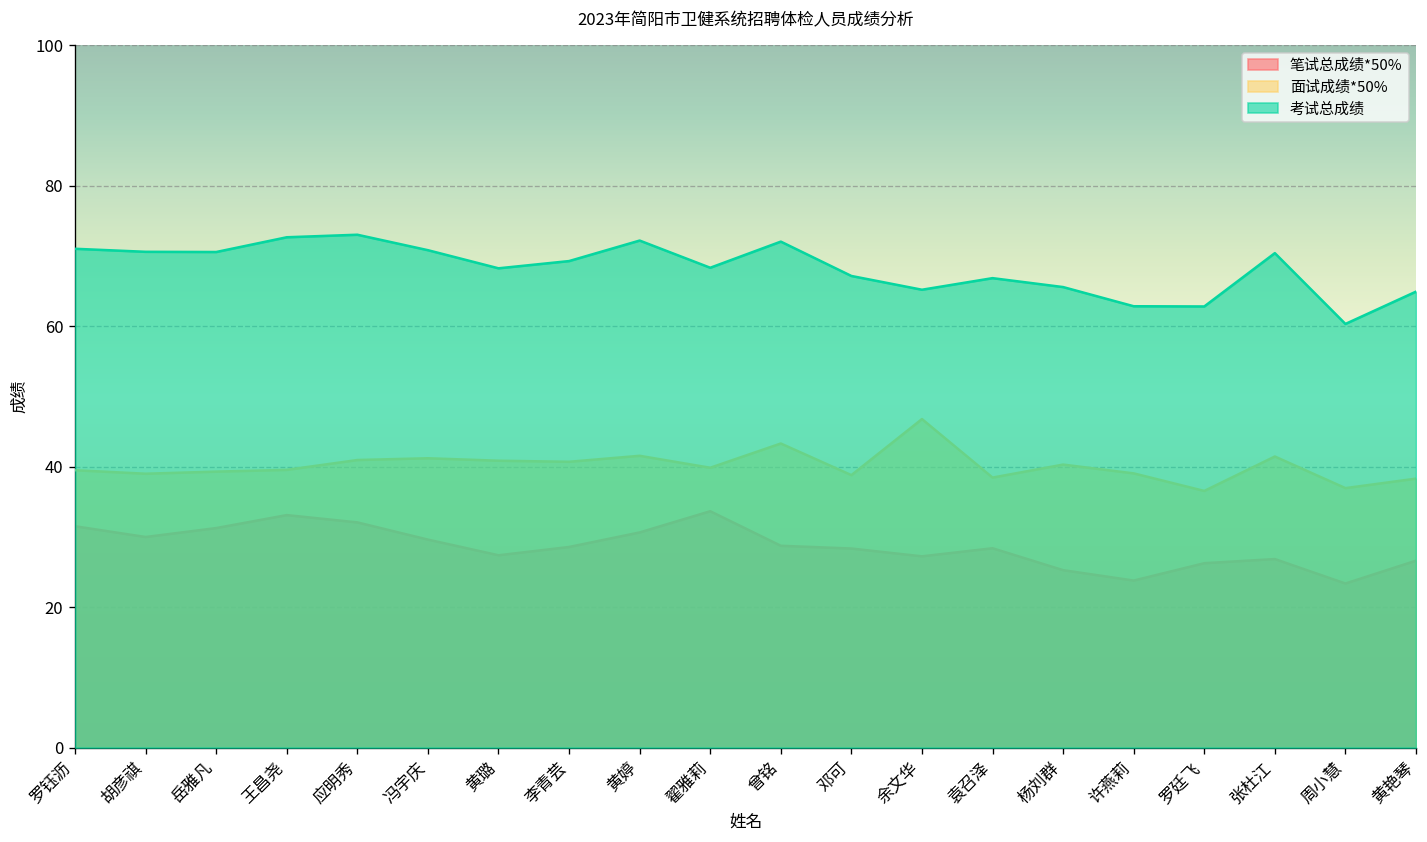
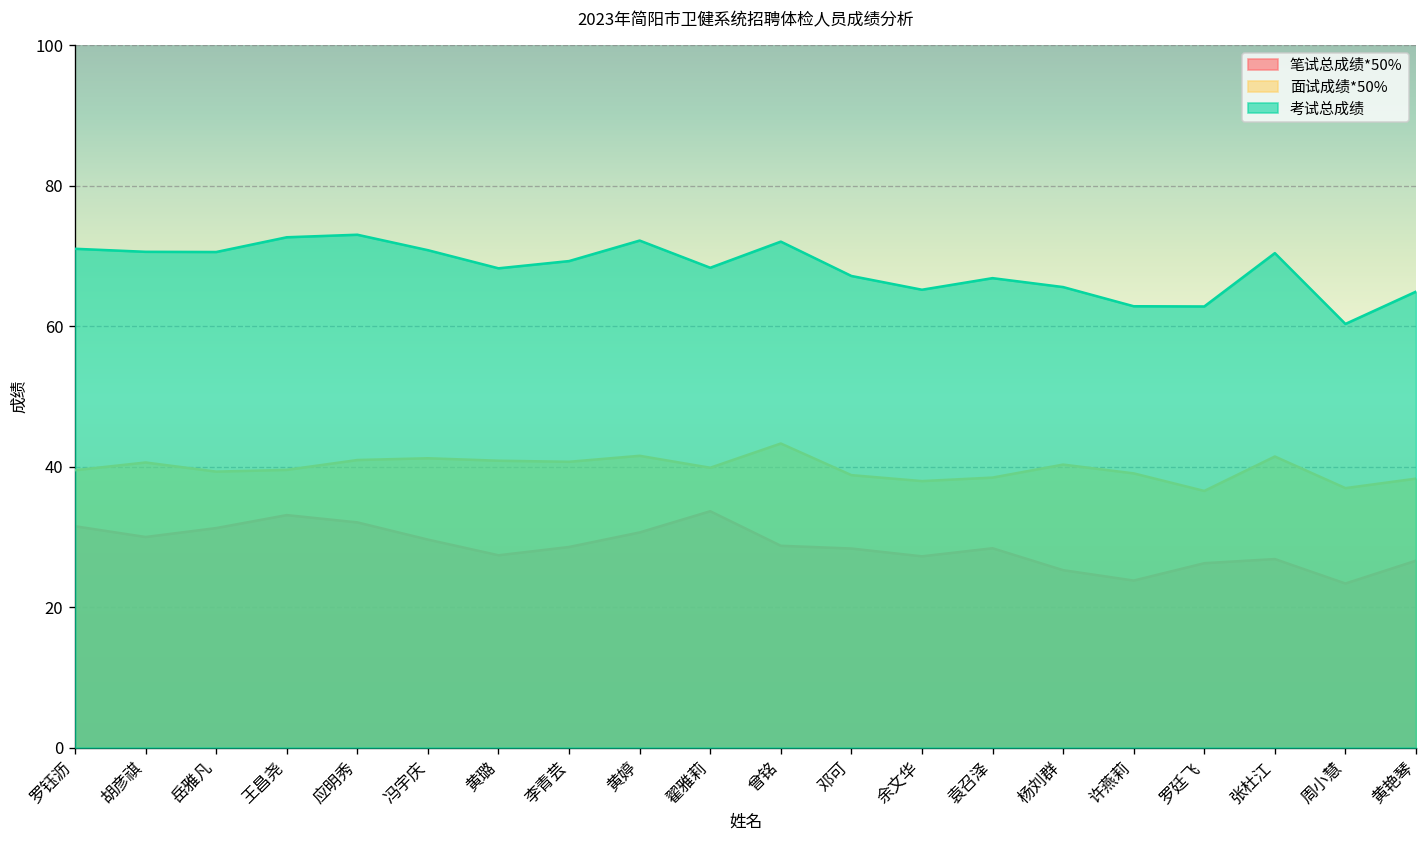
  {
    "笔试总成绩*50%": {
      "罗钰沥": 32,
      "胡彦祺": 30,
      "岳雅凡": 31,
      "王昌尧": 33,
      "应明秀": 32,
      "冯宇庆": 30,
      "黄璐": 27,
      "李青芸": 29,
      "黄婷": 31,
      "翟雅莉": 34,
      "曾铭": 29,
      "邓可": 28,
      "余文华": 27,
      "袁召泽": 28,
      "杨刘群": 25,
      "许燕莉": 24,
      "罗廷飞": 26,
      "张杜江": 27,
      "周小慧": 23,
      "黄艳琴": 27
    },
    "面试成绩*50%": {
      "罗钰沥": 40,
-     "胡彦祺": 39,
+     "胡彦祺": 41,
      "岳雅凡": 39,
      "王昌尧": 40,
      "应明秀": 41,
      "冯宇庆": 41,
      "黄璐": 41,
      "李青芸": 41,
      "黄婷": 42,
      "翟雅莉": 40,
      "曾铭": 43,
      "邓可": 39,
-     "余文华": 47,
+     "余文华": 38,
      "袁召泽": 38,
      "杨刘群": 40,
      "许燕莉": 39,
      "罗廷飞": 37,
      "张杜江": 41,
      "周小慧": 37,
      "黄艳琴": 38
    },
    "考试总成绩": {
      "罗钰沥": 71,
      "胡彦祺": 71,
      "岳雅凡": 71,
      "王昌尧": 73,
      "应明秀": 73,
      "冯宇庆": 71,
      "黄璐": 68,
      "李青芸": 69,
      "黄婷": 72,
      "翟雅莉": 68,
      "曾铭": 72,
      "邓可": 67,
      "余文华": 65,
      "袁召泽": 67,
      "杨刘群": 66,
      "许燕莉": 63,
      "罗廷飞": 63,
      "张杜江": 70,
      "周小慧": 60,
      "黄艳琴": 65
    }
  }
